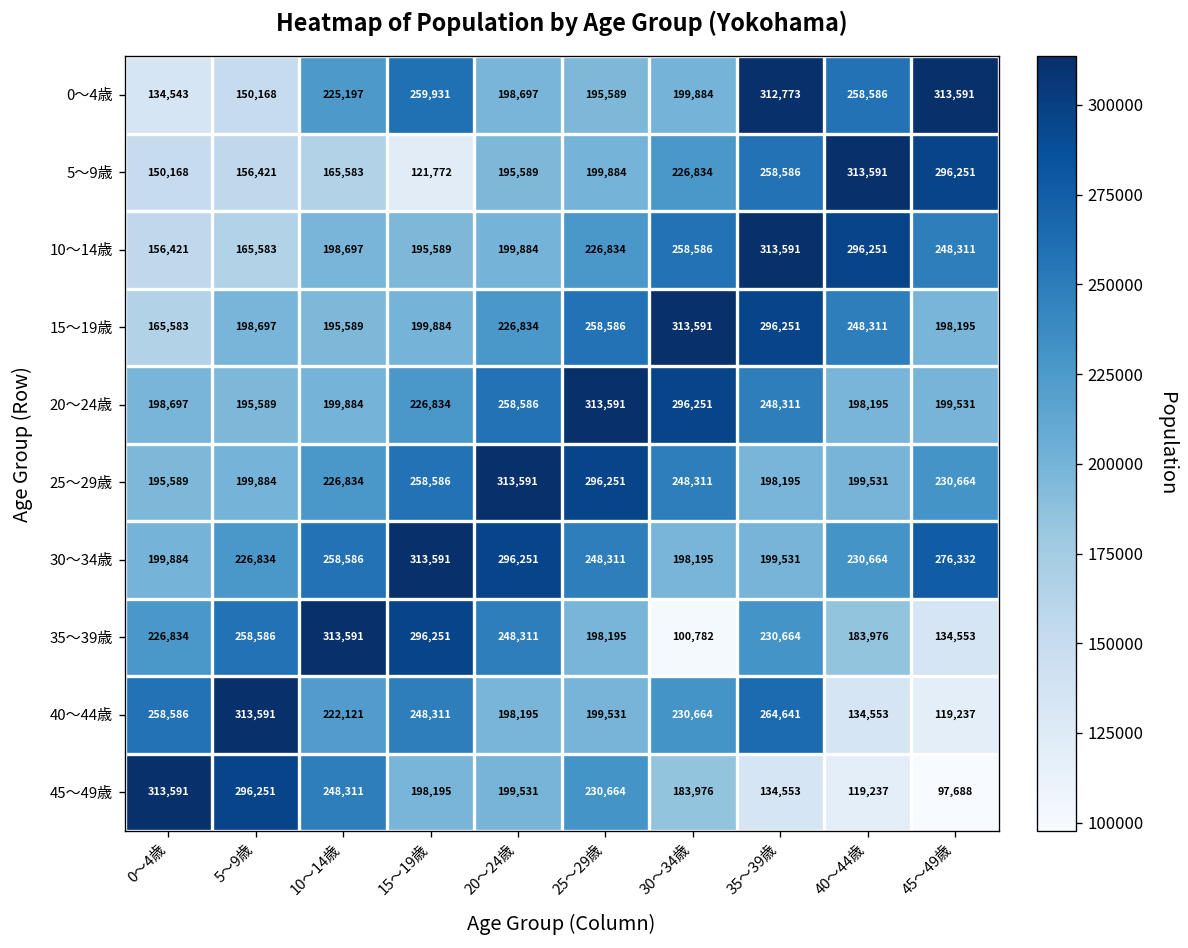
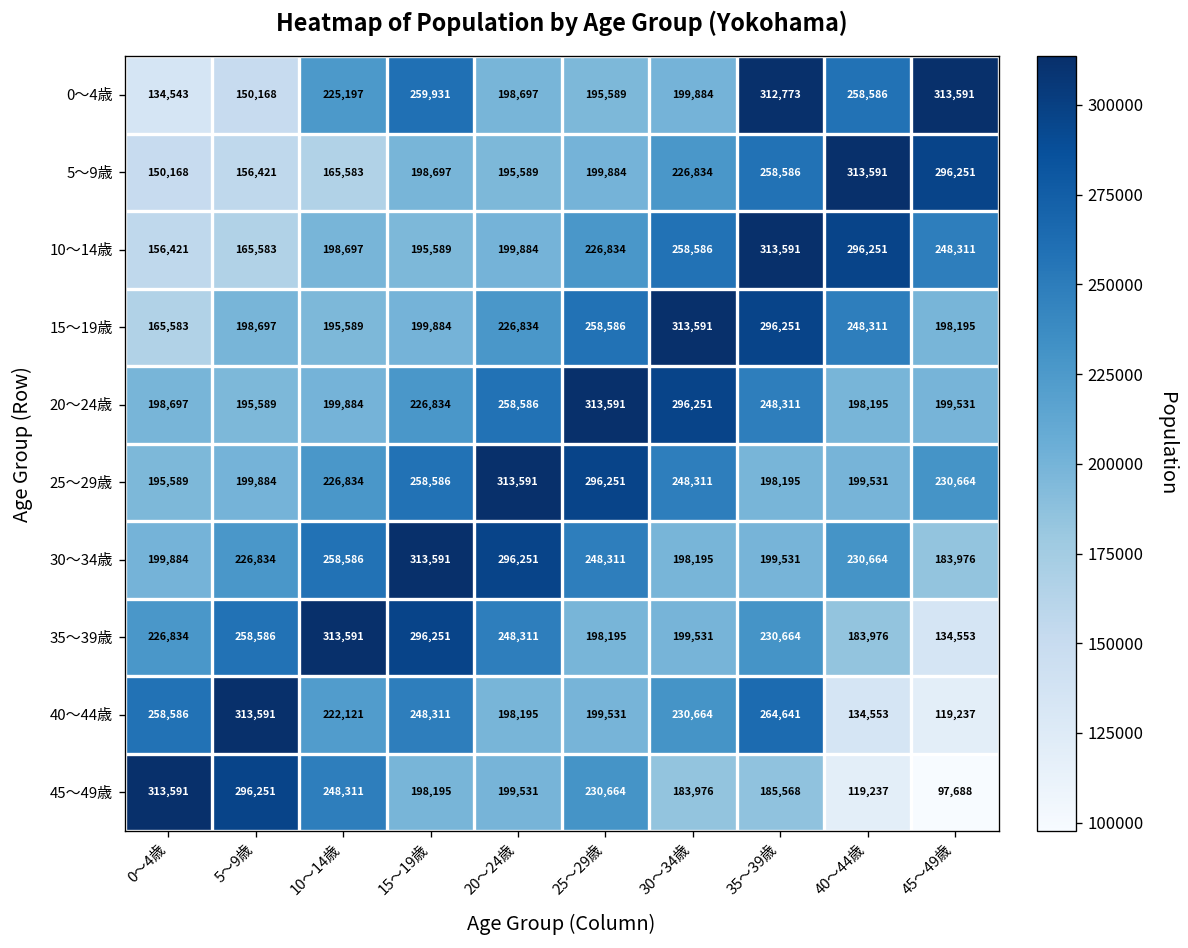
  {
    "0～4歳": {
      "0～4歳": "134,543",
      "5～9歳": "150,168",
      "10～14歳": "225,197",
      "15～19歳": "259,931",
      "20～24歳": "198,697",
      "25～29歳": "195,589",
      "30～34歳": "199,884",
      "35～39歳": "312,773",
      "40～44歳": "258,586",
      "45～49歳": "313,591"
    },
    "5～9歳": {
      "0～4歳": "150,168",
      "5～9歳": "156,421",
      "10～14歳": "165,583",
-     "15～19歳": "121,772",
+     "15～19歳": "198,697",
      "20～24歳": "195,589",
      "25～29歳": "199,884",
      "30～34歳": "226,834",
      "35～39歳": "258,586",
      "40～44歳": "313,591",
      "45～49歳": "296,251"
    },
    "10～14歳": {
      "0～4歳": "156,421",
      "5～9歳": "165,583",
      "10～14歳": "198,697",
      "15～19歳": "195,589",
      "20～24歳": "199,884",
      "25～29歳": "226,834",
      "30～34歳": "258,586",
      "35～39歳": "313,591",
      "40～44歳": "296,251",
      "45～49歳": "248,311"
    },
    "15～19歳": {
      "0～4歳": "165,583",
      "5～9歳": "198,697",
      "10～14歳": "195,589",
      "15～19歳": "199,884",
      "20～24歳": "226,834",
      "25～29歳": "258,586",
      "30～34歳": "313,591",
      "35～39歳": "296,251",
      "40～44歳": "248,311",
      "45～49歳": "198,195"
    },
    "20～24歳": {
      "0～4歳": "198,697",
      "5～9歳": "195,589",
      "10～14歳": "199,884",
      "15～19歳": "226,834",
      "20～24歳": "258,586",
      "25～29歳": "313,591",
      "30～34歳": "296,251",
      "35～39歳": "248,311",
      "40～44歳": "198,195",
      "45～49歳": "199,531"
    },
    "25～29歳": {
      "0～4歳": "195,589",
      "5～9歳": "199,884",
      "10～14歳": "226,834",
      "15～19歳": "258,586",
      "20～24歳": "313,591",
      "25～29歳": "296,251",
      "30～34歳": "248,311",
      "35～39歳": "198,195",
      "40～44歳": "199,531",
      "45～49歳": "230,664"
    },
    "30～34歳": {
      "0～4歳": "199,884",
      "5～9歳": "226,834",
      "10～14歳": "258,586",
      "15～19歳": "313,591",
      "20～24歳": "296,251",
      "25～29歳": "248,311",
      "30～34歳": "198,195",
      "35～39歳": "199,531",
      "40～44歳": "230,664",
-     "45～49歳": "276,332"
+     "45～49歳": "183,976"
    },
    "35～39歳": {
      "0～4歳": "226,834",
      "5～9歳": "258,586",
      "10～14歳": "313,591",
      "15～19歳": "296,251",
      "20～24歳": "248,311",
      "25～29歳": "198,195",
-     "30～34歳": "100,782",
+     "30～34歳": "199,531",
      "35～39歳": "230,664",
      "40～44歳": "183,976",
      "45～49歳": "134,553"
    },
    "40～44歳": {
      "0～4歳": "258,586",
      "5～9歳": "313,591",
      "10～14歳": "222,121",
      "15～19歳": "248,311",
      "20～24歳": "198,195",
      "25～29歳": "199,531",
      "30～34歳": "230,664",
      "35～39歳": "264,641",
      "40～44歳": "134,553",
      "45～49歳": "119,237"
    },
    "45～49歳": {
      "0～4歳": "313,591",
      "5～9歳": "296,251",
      "10～14歳": "248,311",
      "15～19歳": "198,195",
      "20～24歳": "199,531",
      "25～29歳": "230,664",
      "30～34歳": "183,976",
-     "35～39歳": "134,553",
+     "35～39歳": "185,568",
      "40～44歳": "119,237",
      "45～49歳": "97,688"
    }
  }
